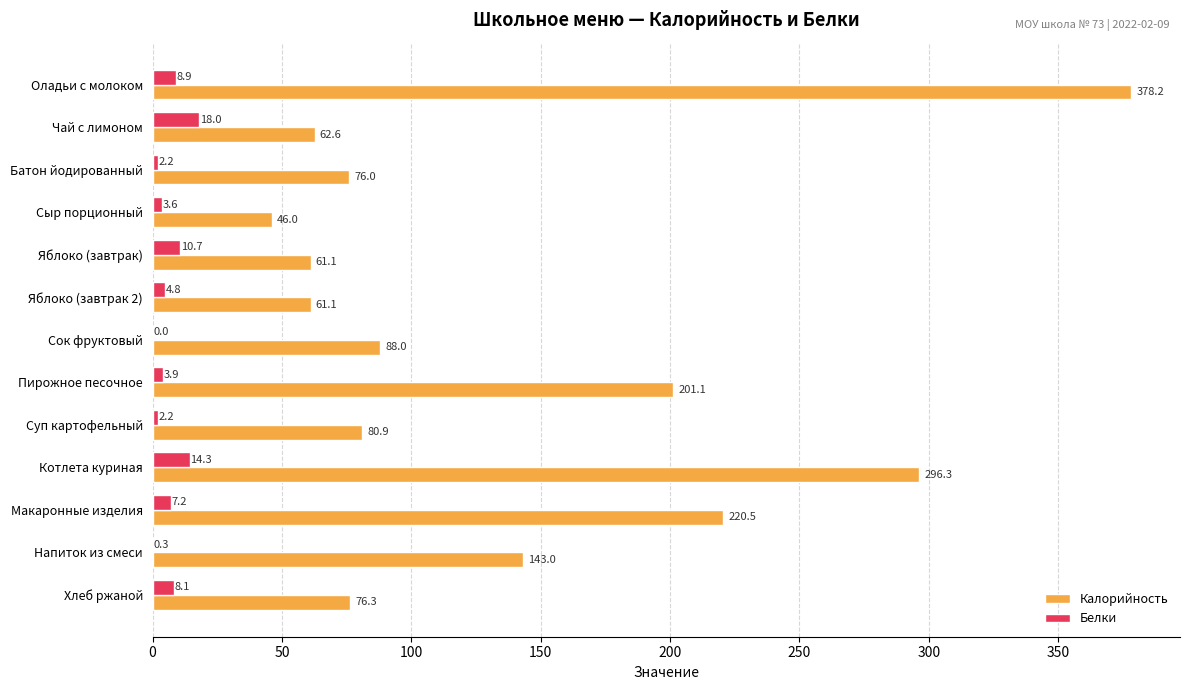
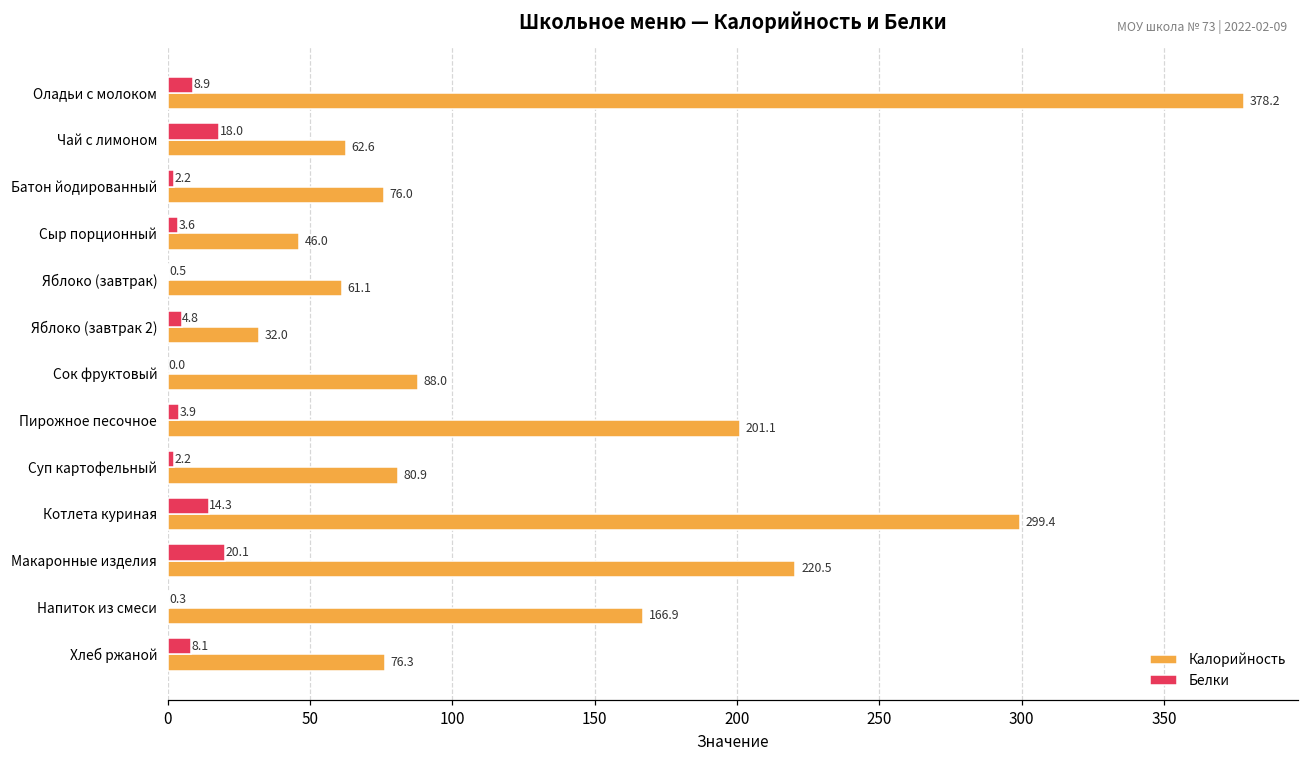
  {
    "Калорийность": {
      "Оладьи с молоком": 378.2,
      "Чай с лимоном": 62.6,
      "Батон йодированный": 76.0,
      "Сыр порционный": 46.0,
      "Яблоко (завтрак)": 61.1,
-     "Яблоко (завтрак 2)": 61.1,
+     "Яблоко (завтрак 2)": 32.0,
      "Сок фруктовый": 88.0,
      "Пирожное песочное": 201.1,
      "Суп картофельный": 80.9,
-     "Котлета куриная": 296.3,
+     "Котлета куриная": 299.4,
      "Макаронные изделия": 220.5,
-     "Напиток из смеси": 143.0,
+     "Напиток из смеси": 166.9,
      "Хлеб ржаной": 76.3
    },
    "Белки": {
      "Оладьи с молоком": 8.9,
      "Чай с лимоном": 18.0,
      "Батон йодированный": 2.2,
      "Сыр порционный": 3.6,
-     "Яблоко (завтрак)": 10.7,
+     "Яблоко (завтрак)": 0.5,
      "Яблоко (завтрак 2)": 4.8,
      "Сок фруктовый": 0.0,
      "Пирожное песочное": 3.9,
      "Суп картофельный": 2.2,
      "Котлета куриная": 14.3,
-     "Макаронные изделия": 7.2,
+     "Макаронные изделия": 20.1,
      "Напиток из смеси": 0.3,
      "Хлеб ржаной": 8.1
    }
  }
